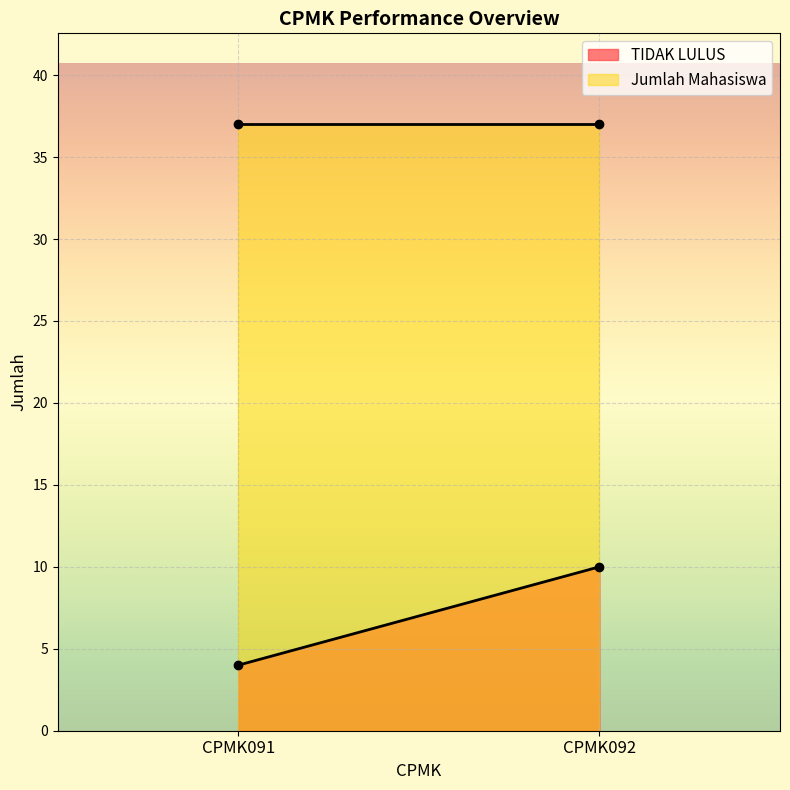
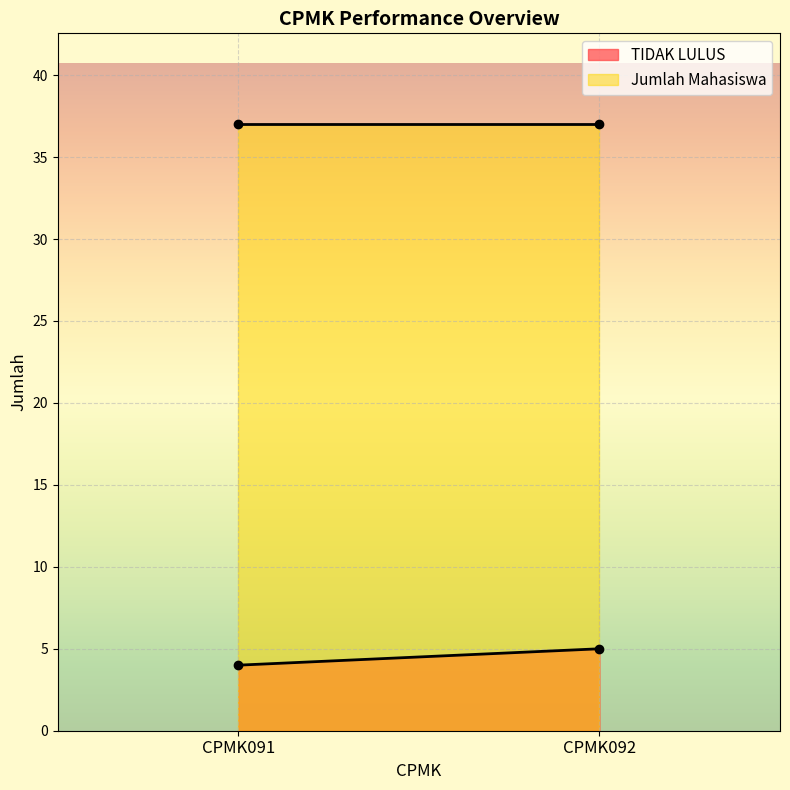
  {
    "TIDAK LULUS": {
      "CPMK091": 4,
-     "CPMK092": 10
+     "CPMK092": 5
    },
    "Jumlah Mahasiswa": {
      "CPMK091": 37,
      "CPMK092": 37
    }
  }
